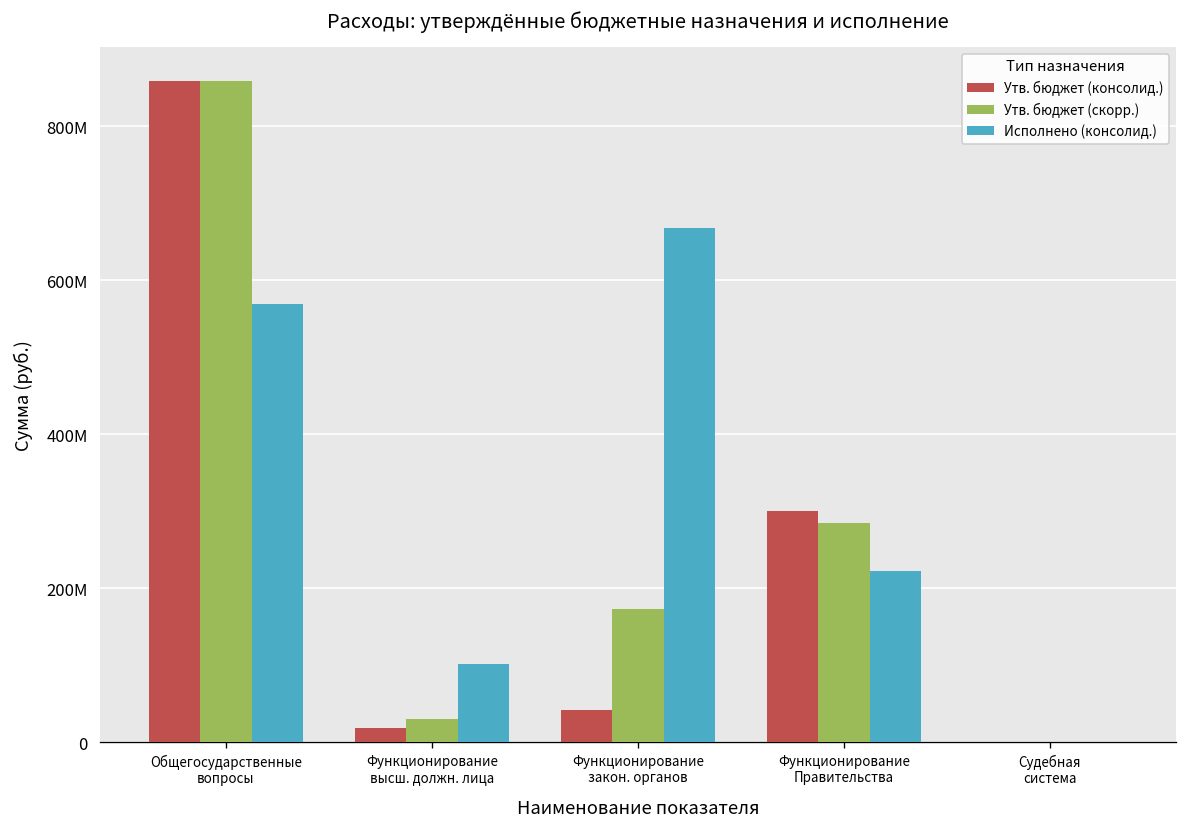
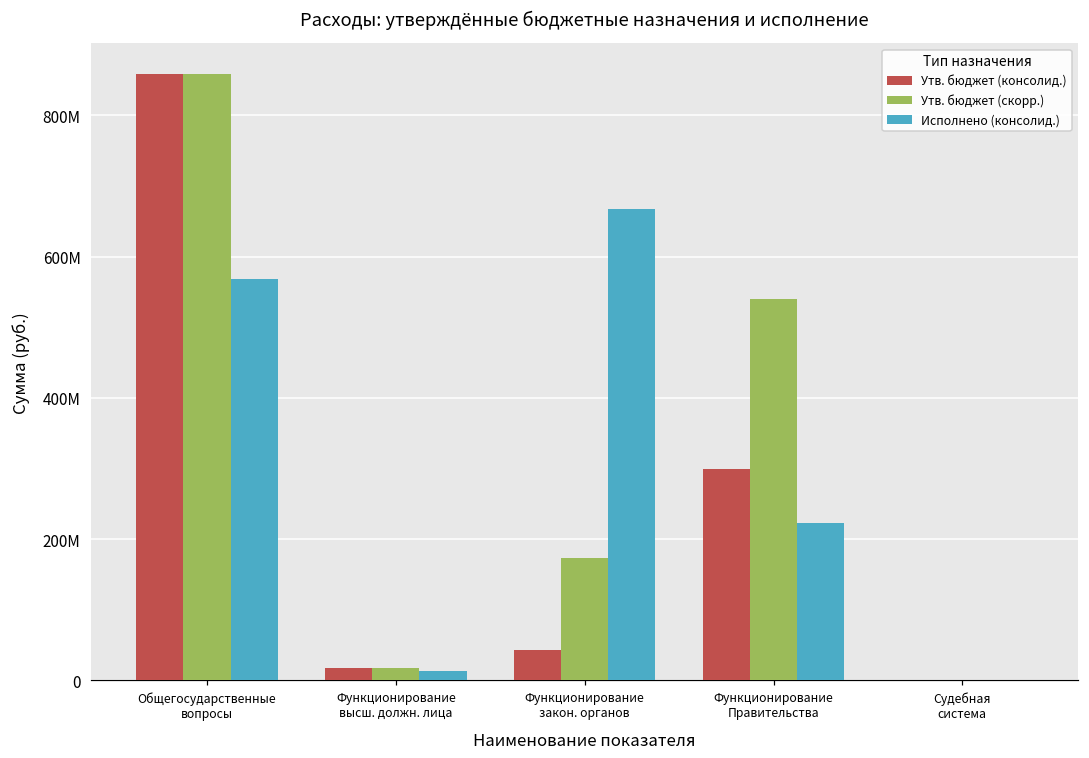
  {
    "Утв. бюджет (консолид.)": {
      "Общегосударственные вопросы": 860000000,
      "Функционирование высш. должн. лица": 20000000,
      "Функционирование закон. органов": 40000000,
      "Функционирование Правительства": 300000000
    },
    "Утв. бюджет (скорр.)": {
      "Общегосударственные вопросы": 860000000,
-     "Функционирование высш. должн. лица": 30000000,
+     "Функционирование высш. должн. лица": 20000000,
      "Функционирование закон. органов": 170000000,
-     "Функционирование Правительства": 280000000
+     "Функционирование Правительства": 540000000
    },
    "Исполнено (консолид.)": {
      "Общегосударственные вопросы": 570000000,
-     "Функционирование высш. должн. лица": 100000000,
+     "Функционирование высш. должн. лица": 10000000,
      "Функционирование закон. органов": 670000000,
      "Функционирование Правительства": 220000000,
      "Судебная система": 0
    }
  }
